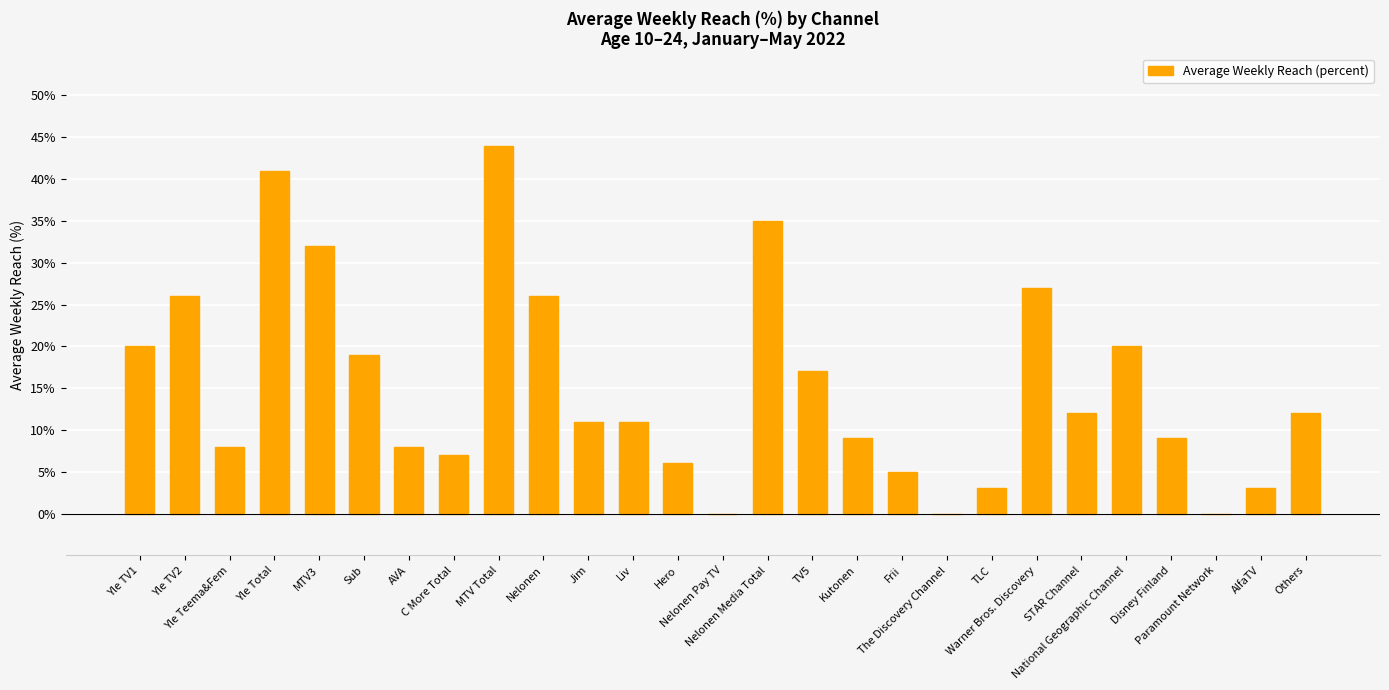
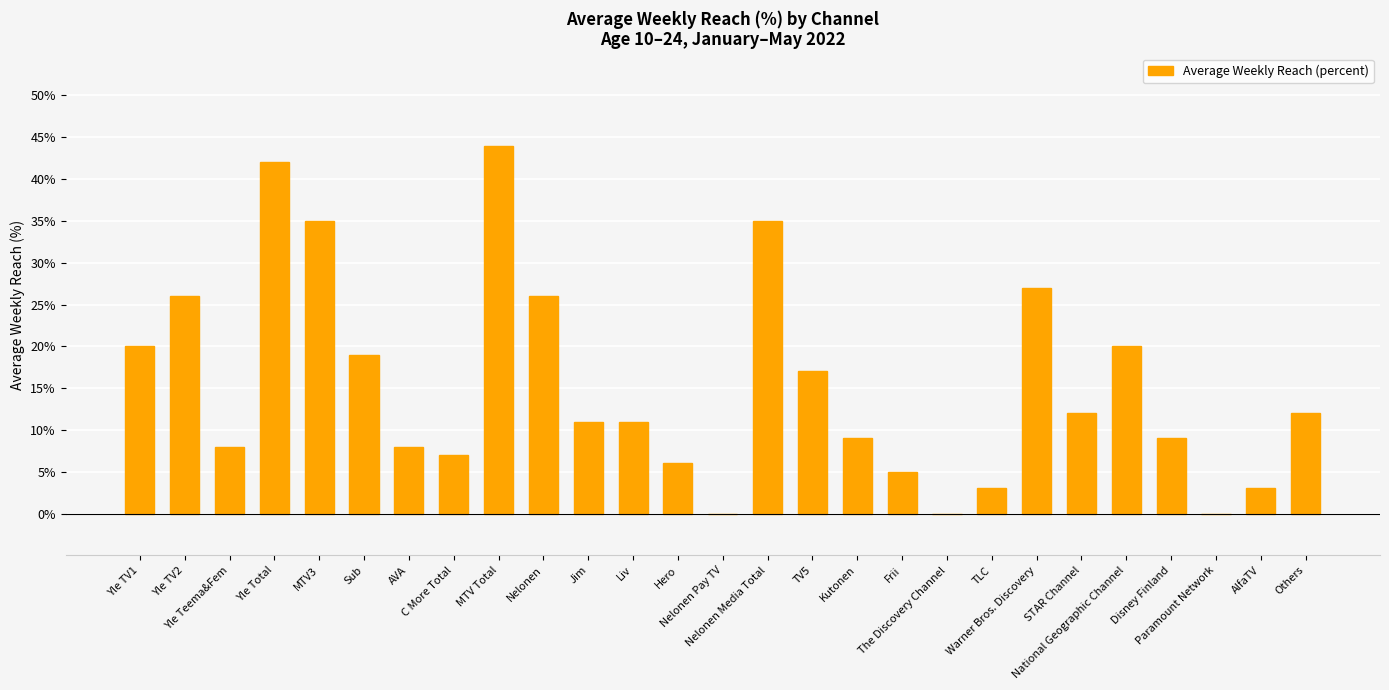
  {
    "Yle TV1": "20%",
    "Yle TV2": "26%",
    "Yle Teema&Fem": "8%",
-   "Yle Total": "41%",
-   "MTV3": "32%",
+   "Yle Total": "42%",
+   "MTV3": "35%",
    "Sub": "19%",
    "AVA": "8%",
    "C More Total": "7%",
    "MTV Total": "44%",
    "Nelonen": "26%",
    "Jim": "11%",
    "Liv": "11%",
    "Hero": "6%",
    "Nelonen Pay TV": "0%",
    "Nelonen Media Total": "35%",
    "TV5": "17%",
    "Kutonen": "9%",
    "Frii": "5%",
    "The Discovery Channel": "0%",
    "TLC": "3%",
    "Warner Bros. Discovery": "27%",
    "STAR Channel": "12%",
    "National Geographic Channel": "20%",
    "Disney Finland": "9%",
    "Paramount Network": "0%",
    "AlfaTV": "3%",
    "Others": "12%"
  }
